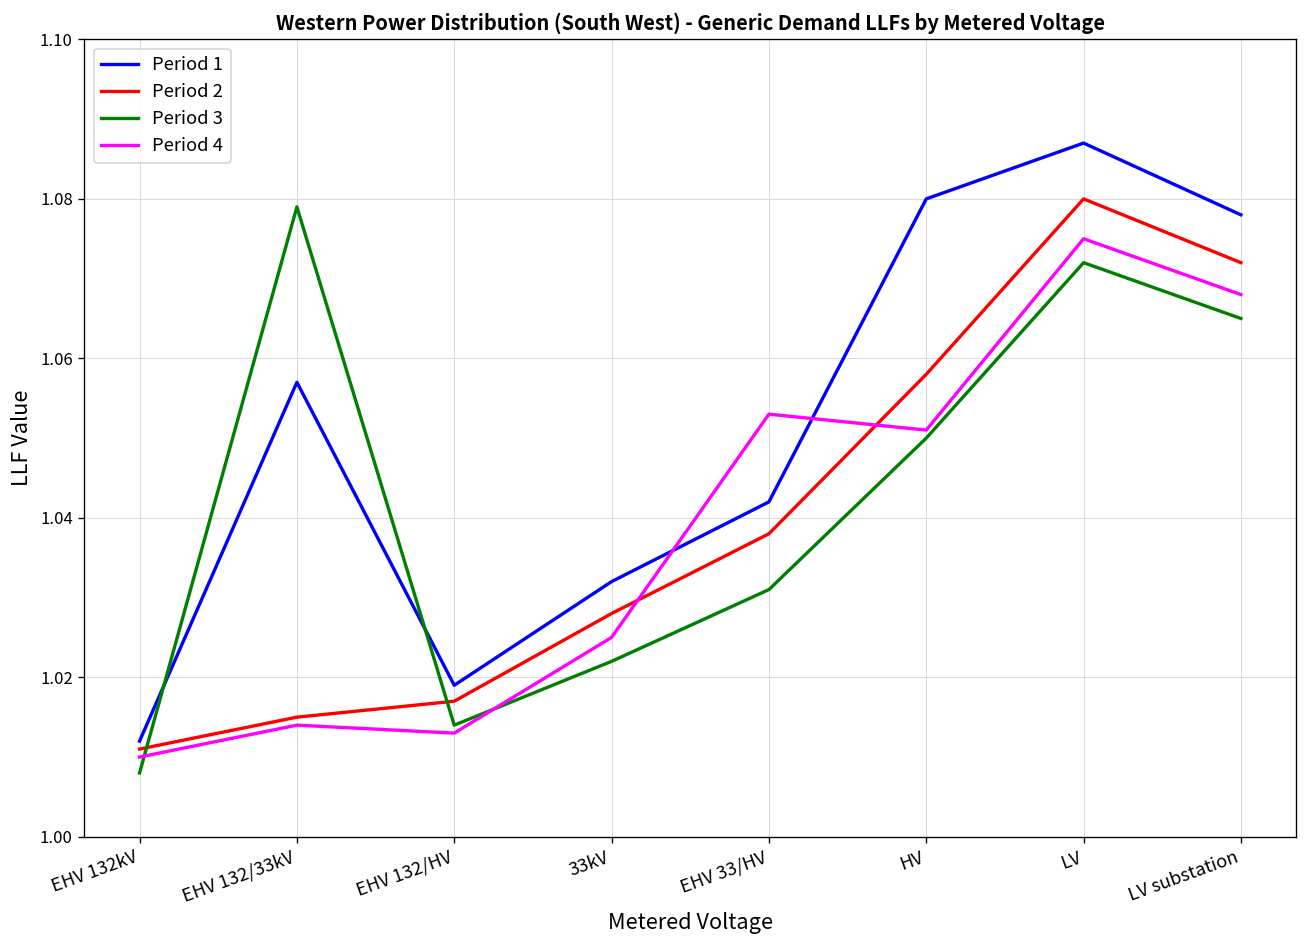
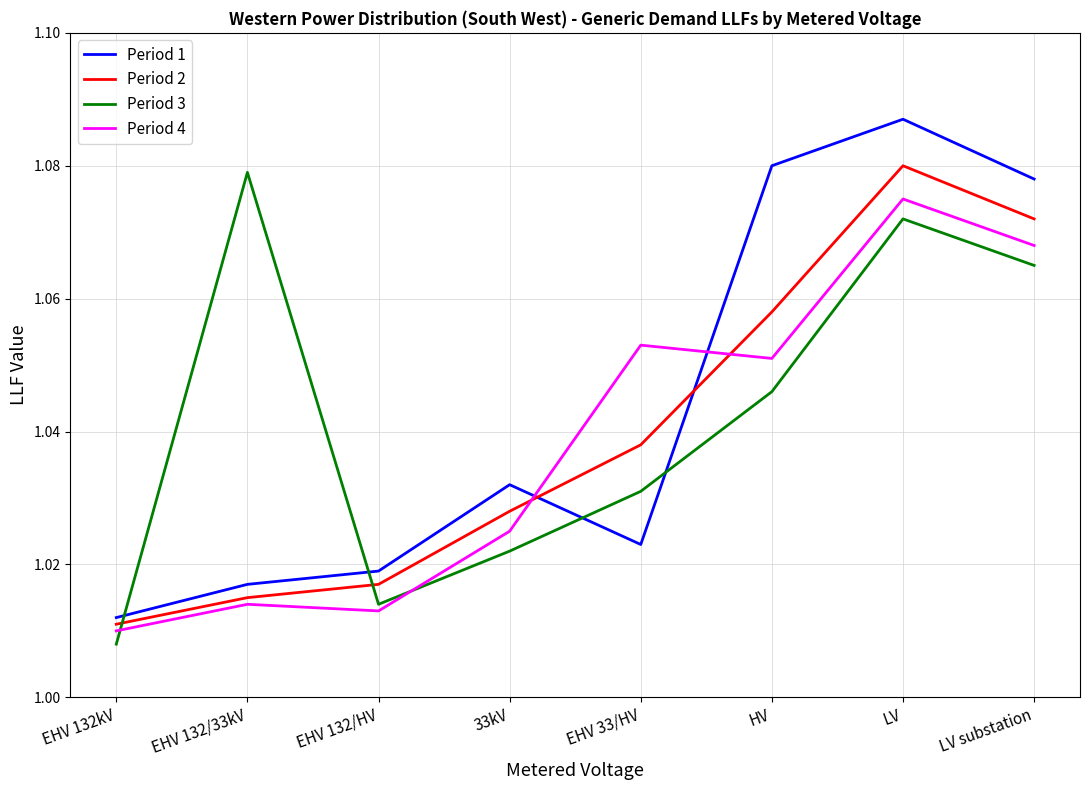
  {
    "Period 1": {
      "EHV 132kV": 1.012,
-     "EHV 132/33kV": 1.057,
+     "EHV 132/33kV": 1.017,
      "EHV 132/HV": 1.019,
      "33kV": 1.032,
-     "EHV 33/HV": 1.042,
+     "EHV 33/HV": 1.023,
      "HV": 1.080,
      "LV": 1.087,
      "LV substation": 1.078
    },
    "Period 2": {
      "EHV 132kV": 1.011,
      "EHV 132/33kV": 1.015,
      "EHV 132/HV": 1.017,
      "33kV": 1.028,
      "EHV 33/HV": 1.038,
      "HV": 1.058,
      "LV": 1.080,
      "LV substation": 1.072
    },
    "Period 3": {
      "EHV 132kV": 1.008,
      "EHV 132/33kV": 1.079,
      "EHV 132/HV": 1.014,
      "33kV": 1.022,
      "EHV 33/HV": 1.031,
-     "HV": 1.050,
+     "HV": 1.046,
      "LV": 1.072,
      "LV substation": 1.065
    },
    "Period 4": {
      "EHV 132kV": 1.010,
      "EHV 132/33kV": 1.014,
      "EHV 132/HV": 1.013,
      "33kV": 1.025,
      "EHV 33/HV": 1.053,
      "HV": 1.051,
      "LV": 1.075,
      "LV substation": 1.068
    }
  }
